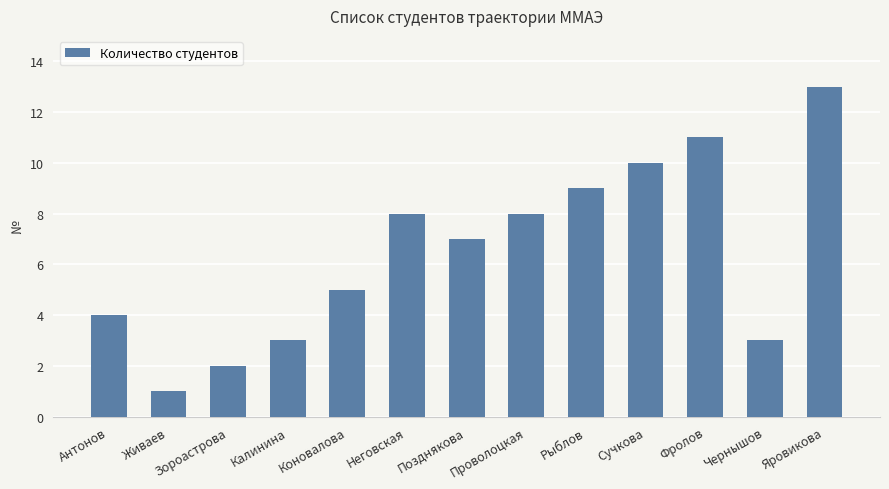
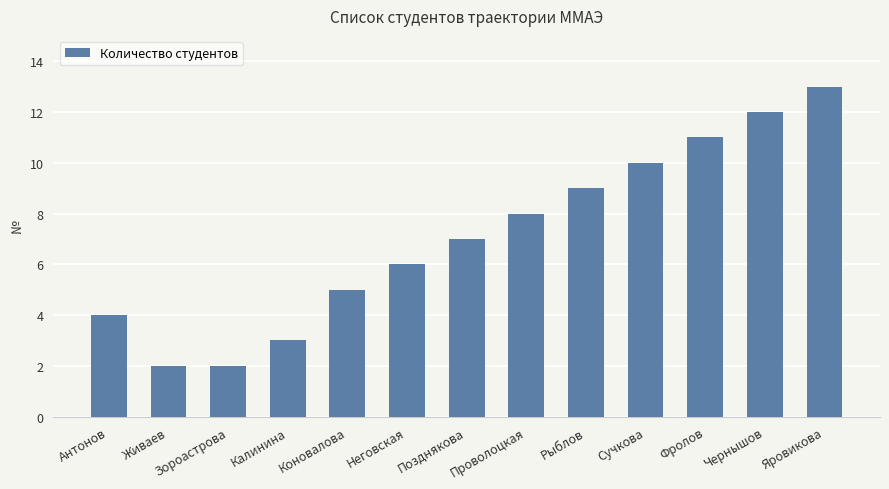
  {
    "Антонов": 4,
-   "Живаев": 1,
+   "Живаев": 2,
    "Зороастрова": 2,
    "Калинина": 3,
    "Коновалова": 5,
-   "Неговская": 8,
+   "Неговская": 6,
    "Позднякова": 7,
    "Проволоцкая": 8,
    "Рыблов": 9,
    "Сучкова": 10,
    "Фролов": 11,
-   "Чернышов": 3,
+   "Чернышов": 12,
    "Яровикова": 13
  }
